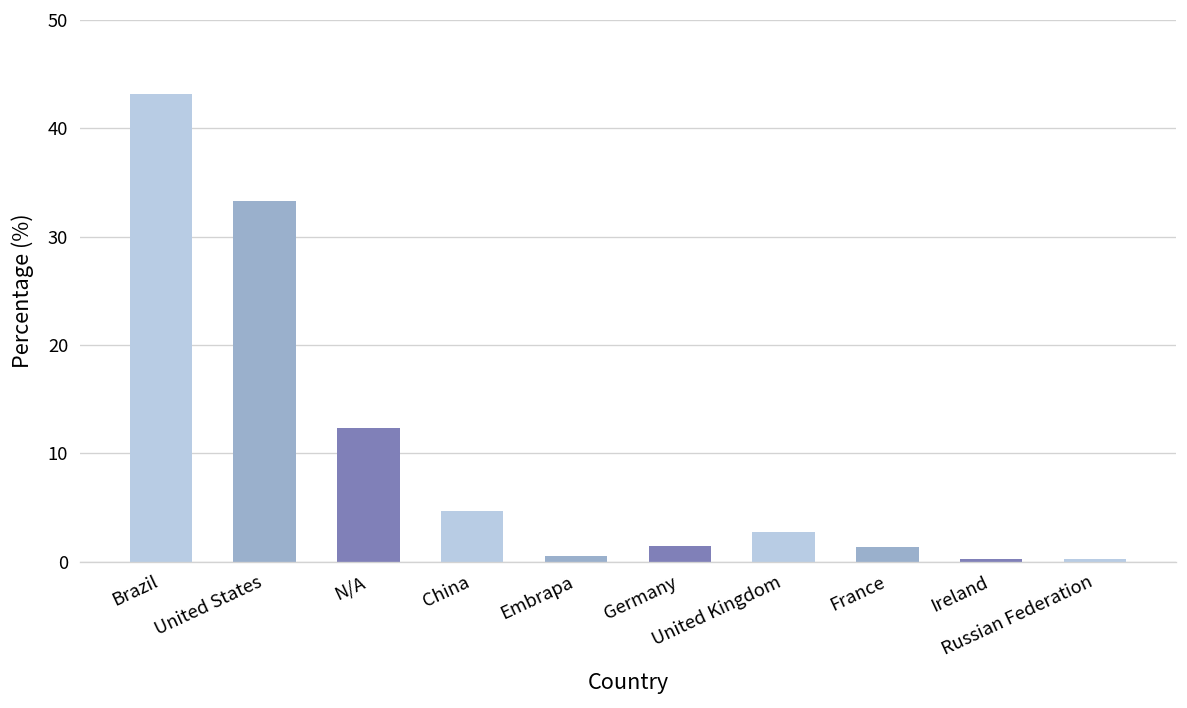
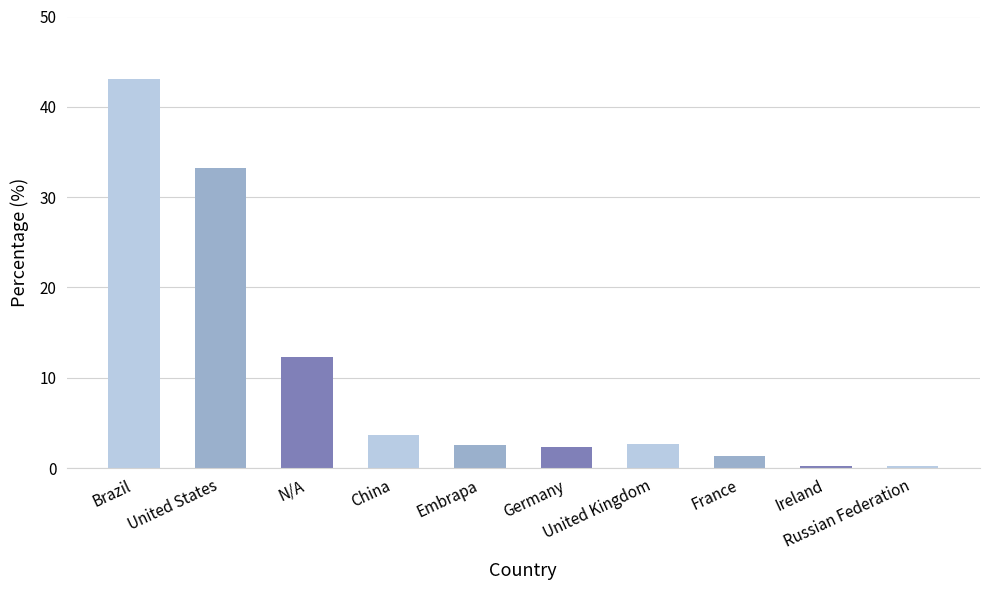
  {
    "Brazil": 43,
    "United States": 33,
    "N/A": 12,
-   "China": 5,
-   "Embrapa": 1,
-   "Germany": 1,
+   "China": 4,
+   "Embrapa": 3,
+   "Germany": 2,
    "United Kingdom": 3,
    "France": 1
  }
